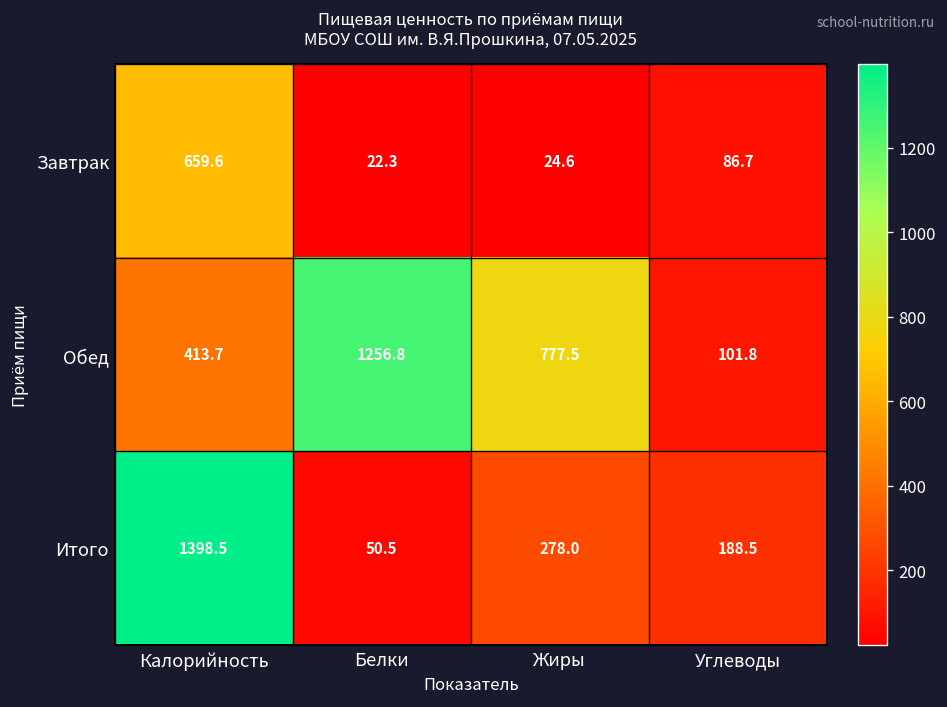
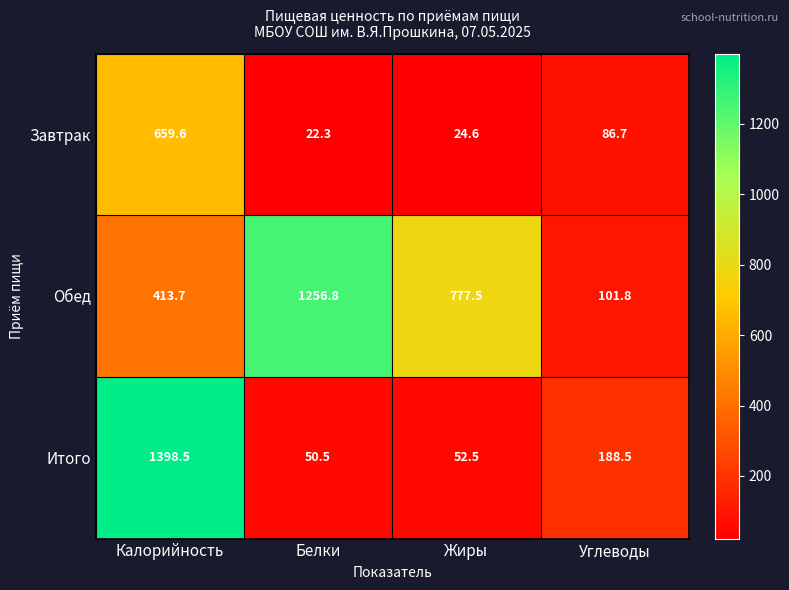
  {
    "Завтрак": {
      "Калорийность": 659.6,
      "Белки": 22.3,
      "Жиры": 24.6,
      "Углеводы": 86.7
    },
    "Обед": {
      "Калорийность": 413.7,
      "Белки": 1256.8,
      "Жиры": 777.5,
      "Углеводы": 101.8
    },
    "Итого": {
      "Калорийность": 1398.5,
      "Белки": 50.5,
-     "Жиры": 278.0,
+     "Жиры": 52.5,
      "Углеводы": 188.5
    }
  }
